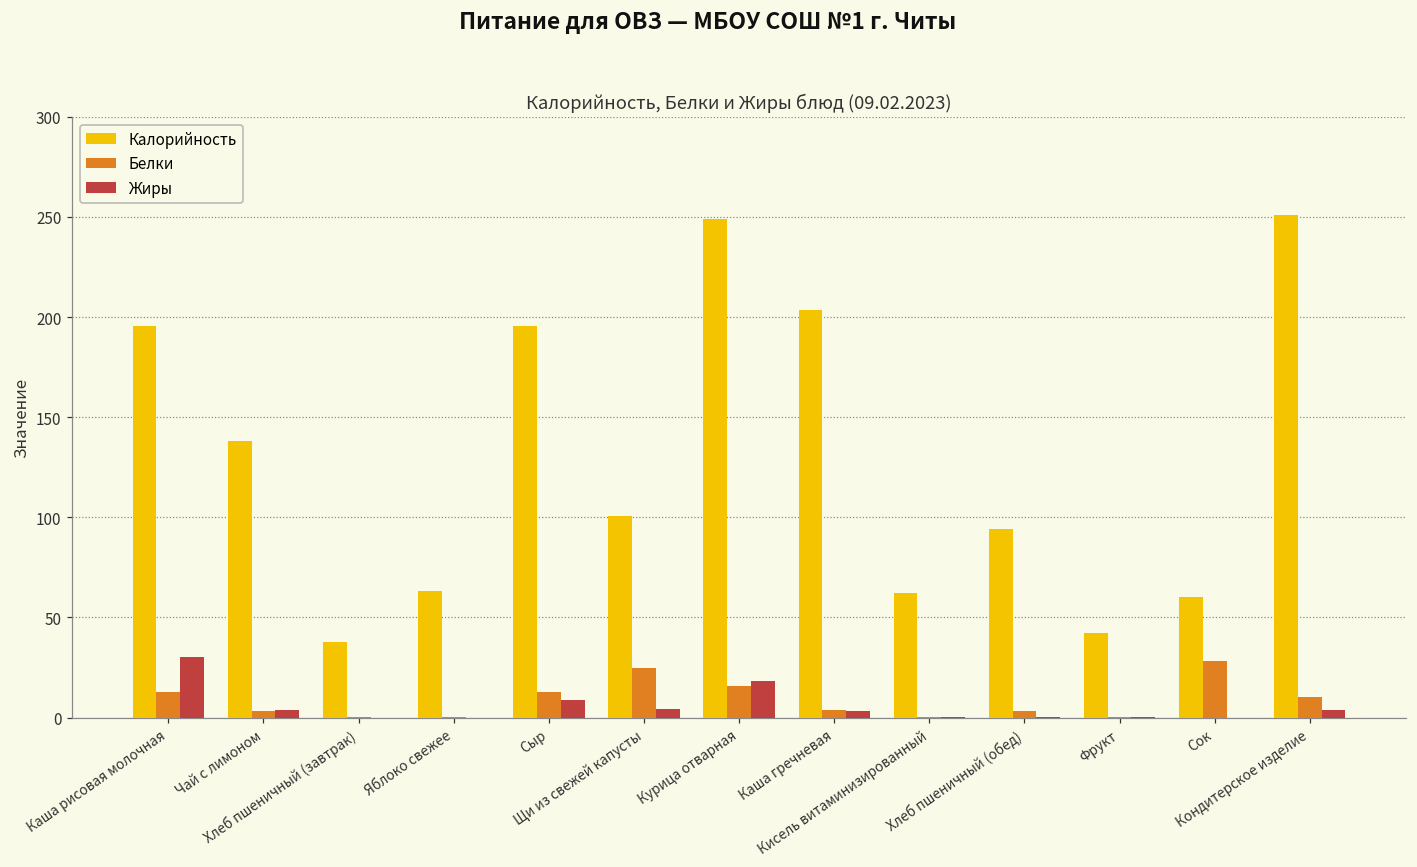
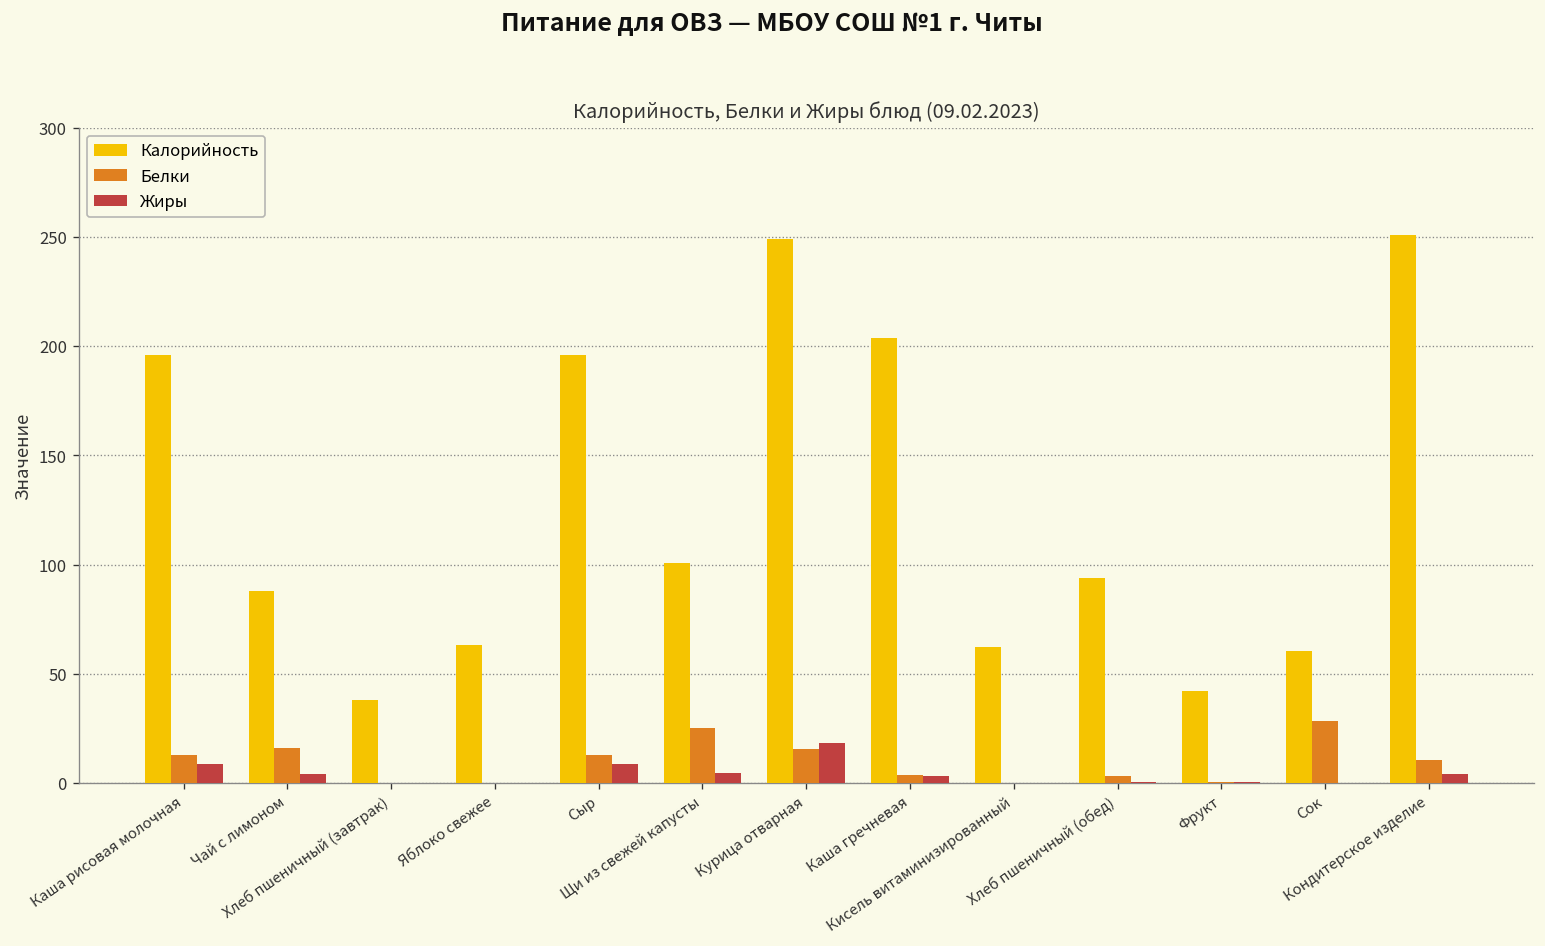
  {
    "Калорийность": {
      "Каша рисовая молочная": 196,
-     "Чай с лимоном": 138,
+     "Чай с лимоном": 88,
      "Хлеб пшеничный (завтрак)": 38,
      "Яблоко свежее": 63,
      "Сыр": 196,
      "Щи из свежей капусты": 101,
      "Курица отварная": 249,
      "Каша гречневая": 204,
      "Кисель витаминизированный": 62,
      "Хлеб пшеничный (обед)": 94,
      "Фрукт": 42,
      "Сок": 60,
      "Кондитерское изделие": 251
    },
    "Белки": {
      "Каша рисовая молочная": 13,
-     "Чай с лимоном": 3,
+     "Чай с лимоном": 16,
      "Сыр": 13,
      "Щи из свежей капусты": 25,
      "Курица отварная": 16,
      "Каша гречневая": 4,
      "Хлеб пшеничный (обед)": 3,
      "Сок": 29,
      "Кондитерское изделие": 11
    },
    "Жиры": {
-     "Каша рисовая молочная": 30,
+     "Каша рисовая молочная": 9,
      "Чай с лимоном": 4,
      "Сыр": 9,
      "Щи из свежей капусты": 4,
      "Курица отварная": 18,
      "Каша гречневая": 3,
      "Сок": 0,
      "Кондитерское изделие": 4
    }
  }
